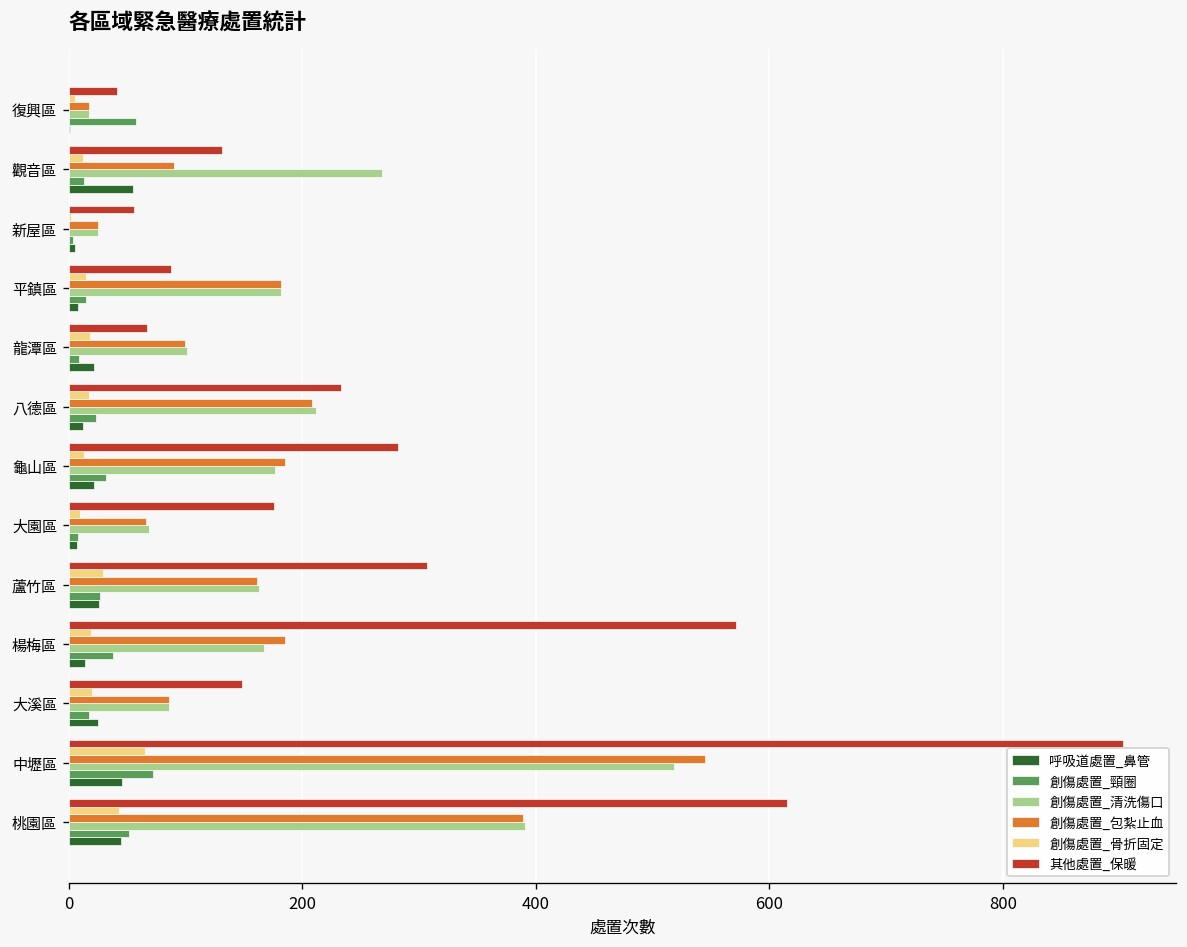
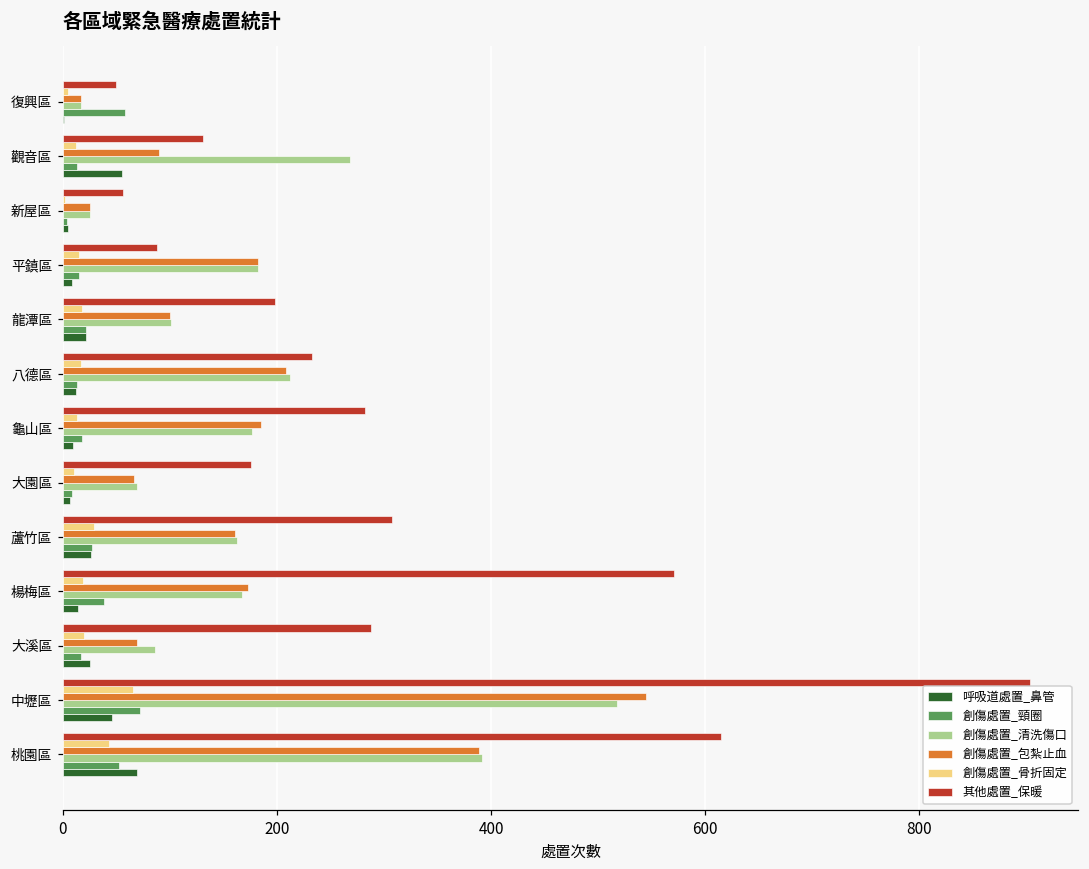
  {
    "呼吸道處置_鼻管": {
      "觀音區": 60,
      "新屋區": 10,
      "平鎮區": 10,
      "龍潭區": 20,
      "八德區": 10,
-     "龜山區": 20,
+     "龜山區": 10,
      "大園區": 10,
      "蘆竹區": 30,
      "楊梅區": 10,
      "大溪區": 30,
      "中壢區": 50,
-     "桃園區": 50
+     "桃園區": 70
    },
    "創傷處置_頸圈": {
      "復興區": 60,
      "觀音區": 10,
      "新屋區": 0,
      "平鎮區": 20,
-     "龍潭區": 10,
-     "八德區": 20,
-     "龜山區": 30,
+     "龍潭區": 20,
+     "八德區": 10,
+     "龜山區": 20,
      "大園區": 10,
      "蘆竹區": 30,
      "楊梅區": 40,
      "大溪區": 20,
      "中壢區": 70,
      "桃園區": 50
    },
    "創傷處置_清洗傷口": {
      "復興區": 20,
      "觀音區": 270,
      "新屋區": 30,
      "平鎮區": 180,
      "龍潭區": 100,
      "八德區": 210,
      "龜山區": 180,
      "大園區": 70,
      "蘆竹區": 160,
      "楊梅區": 170,
      "大溪區": 90,
      "中壢區": 520,
      "桃園區": 390
    },
    "創傷處置_包紮止血": {
      "復興區": 20,
      "觀音區": 90,
      "新屋區": 30,
      "平鎮區": 180,
      "龍潭區": 100,
      "八德區": 210,
      "龜山區": 190,
      "大園區": 70,
      "蘆竹區": 160,
-     "楊梅區": 190,
-     "大溪區": 90,
+     "楊梅區": 170,
+     "大溪區": 70,
      "中壢區": 550,
      "桃園區": 390
    },
    "創傷處置_骨折固定": {
      "復興區": 10,
      "觀音區": 10,
      "平鎮區": 20,
      "龍潭區": 20,
      "八德區": 20,
      "龜山區": 10,
      "大園區": 10,
      "蘆竹區": 30,
      "楊梅區": 20,
      "大溪區": 20,
      "中壢區": 70,
      "桃園區": 40
    },
    "其他處置_保暖": {
-     "復興區": 40,
+     "復興區": 50,
      "觀音區": 130,
      "新屋區": 60,
      "平鎮區": 90,
-     "龍潭區": 70,
+     "龍潭區": 200,
      "八德區": 230,
      "龜山區": 280,
      "大園區": 180,
      "蘆竹區": 310,
      "楊梅區": 570,
-     "大溪區": 150,
+     "大溪區": 290,
      "中壢區": 900,
      "桃園區": 620
    }
  }
